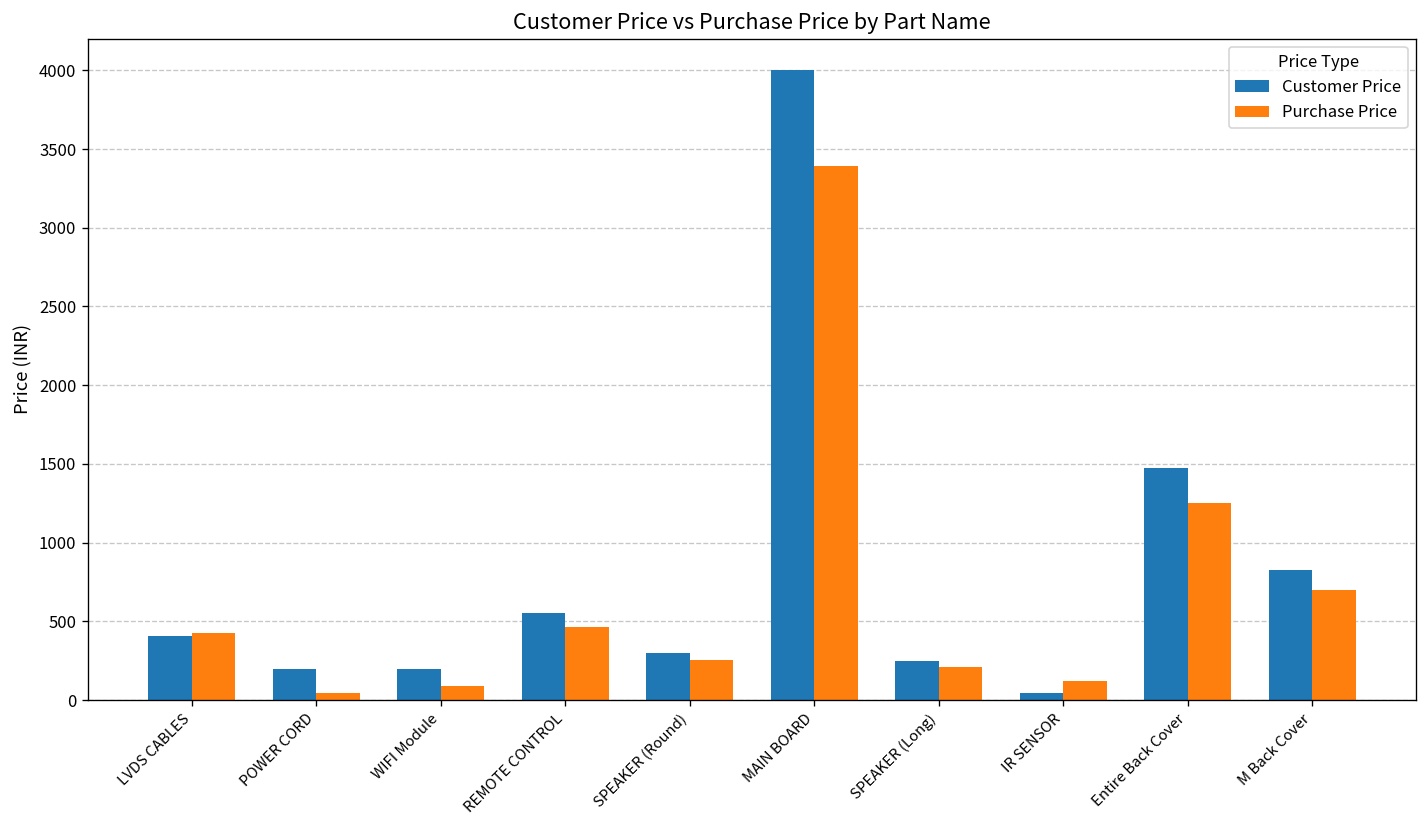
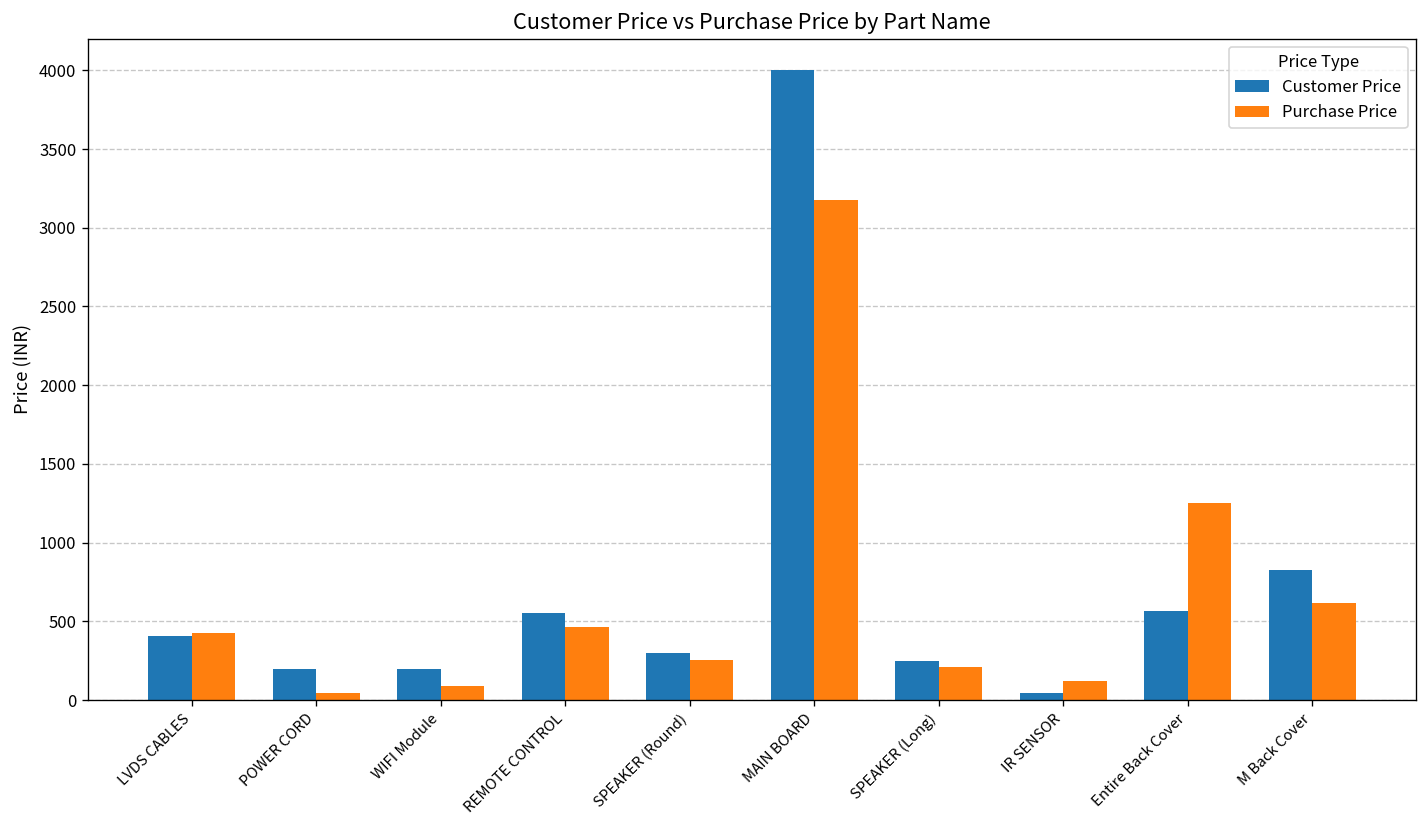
  {
    "Customer Price": {
      "LVDS CABLES": 400,
      "POWER CORD": 200,
      "WIFI Module": 200,
      "REMOTE CONTROL": 550,
      "SPEAKER (Round)": 300,
      "MAIN BOARD": 4000,
      "SPEAKER (Long)": 250,
      "IR SENSOR": 50,
-     "Entire Back Cover": 1480,
+     "Entire Back Cover": 570,
      "M Back Cover": 830
    },
    "Purchase Price": {
      "LVDS CABLES": 420,
      "POWER CORD": 40,
      "WIFI Module": 90,
      "REMOTE CONTROL": 470,
      "SPEAKER (Round)": 250,
-     "MAIN BOARD": 3390,
+     "MAIN BOARD": 3180,
      "SPEAKER (Long)": 210,
      "IR SENSOR": 120,
      "Entire Back Cover": 1250,
-     "M Back Cover": 700
+     "M Back Cover": 620
    }
  }
